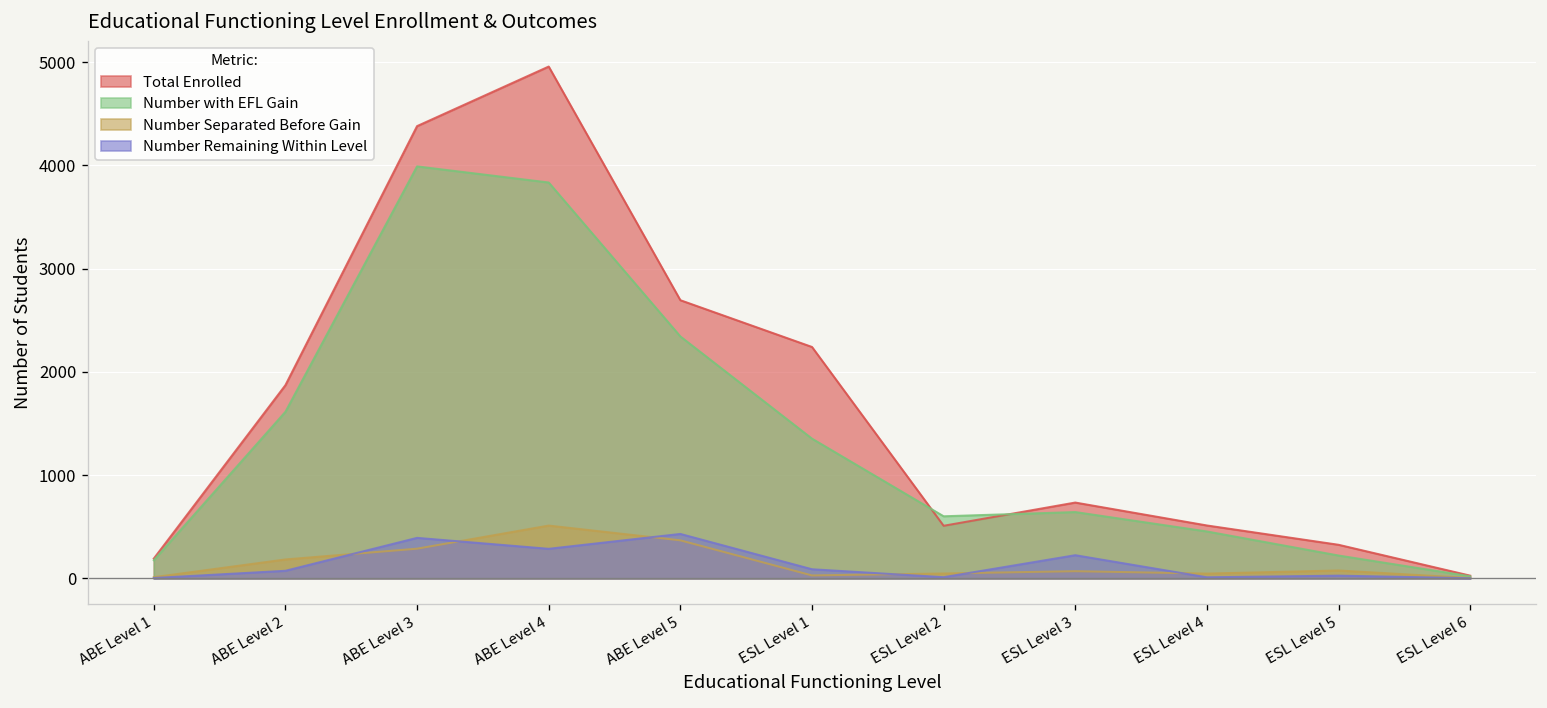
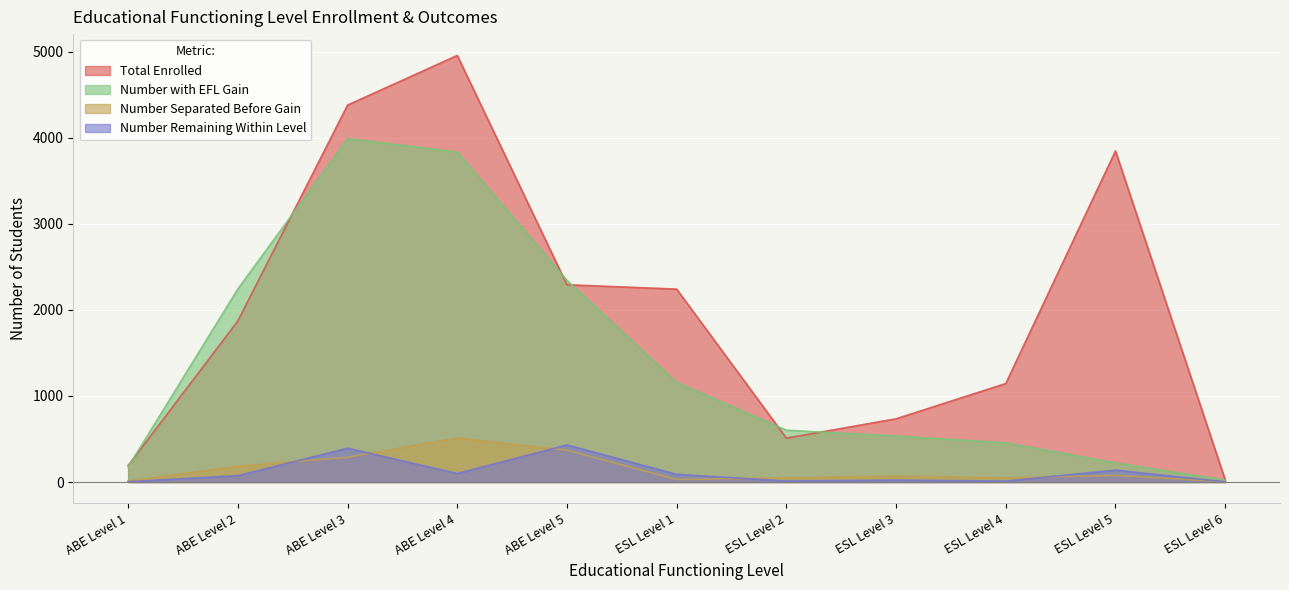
  {
    "Total Enrolled": {
      "ABE Level 2": 1900,
      "ABE Level 3": 4400,
      "ABE Level 4": 5000,
-     "ABE Level 5": 2700,
+     "ABE Level 5": 2300,
      "ESL Level 1": 2200,
      "ESL Level 2": 500,
      "ESL Level 3": 700,
-     "ESL Level 4": 500,
-     "ESL Level 5": 300
+     "ESL Level 4": 1100,
+     "ESL Level 5": 3800
    },
    "Number with EFL Gain": {
-     "ABE Level 2": 1600,
+     "ABE Level 2": 2200,
      "ABE Level 3": 4000,
      "ABE Level 4": 3800,
      "ABE Level 5": 2300,
-     "ESL Level 1": 1400,
+     "ESL Level 1": 1200,
      "ESL Level 2": 600,
-     "ESL Level 3": 600,
+     "ESL Level 3": 500,
      "ESL Level 4": 500,
      "ESL Level 5": 200
    },
    "Number Separated Before Gain": {
      "ABE Level 2": 200,
      "ABE Level 3": 300,
      "ABE Level 4": 500,
      "ABE Level 5": 400,
      "ESL Level 1": 0,
      "ESL Level 2": 0,
      "ESL Level 3": 100,
      "ESL Level 4": 0,
      "ESL Level 5": 100
    },
    "Number Remaining Within Level": {
      "ABE Level 2": 100,
      "ABE Level 3": 400,
-     "ABE Level 4": 300,
+     "ABE Level 4": 100,
      "ABE Level 5": 400,
      "ESL Level 1": 100,
      "ESL Level 2": 0,
-     "ESL Level 3": 200,
+     "ESL Level 3": 0,
      "ESL Level 4": 0,
-     "ESL Level 5": 0
+     "ESL Level 5": 100
    }
  }
